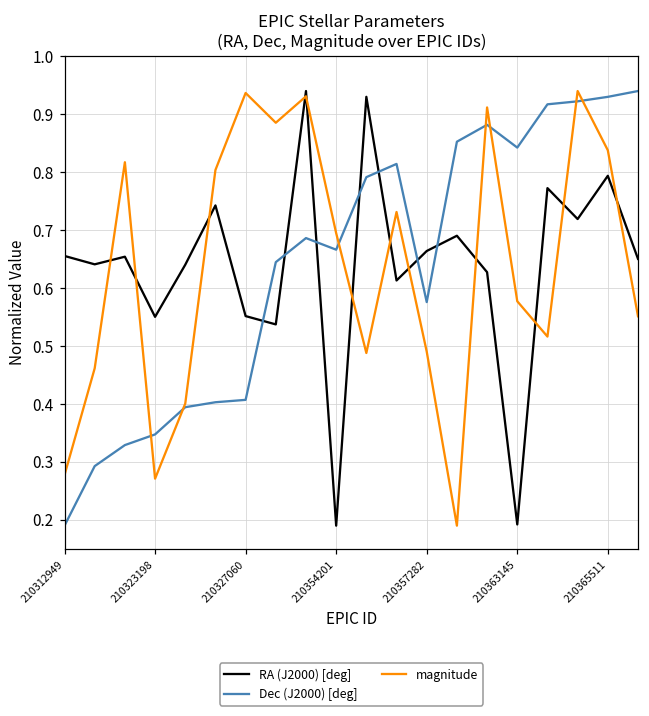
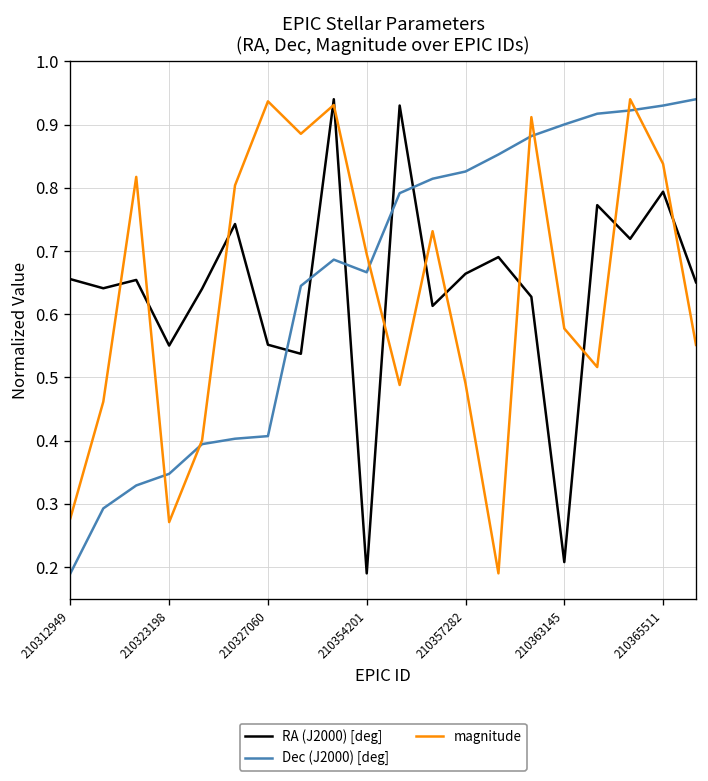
  {
    "RA (J2000) [deg]": {
      "210312949": 0.66,
      "210323198": 0.55,
      "210327060": 0.55,
      "210354201": 0.19,
      "210357282": 0.66,
-     "210363145": 0.19,
+     "210363145": 0.21,
      "210365511": 0.79
    },
    "Dec (J2000) [deg]": {
      "210312949": 0.19,
      "210323198": 0.35,
      "210327060": 0.41,
      "210354201": 0.67,
-     "210357282": 0.58,
-     "210363145": 0.84,
+     "210357282": 0.83,
+     "210363145": 0.90,
      "210365511": 0.93
    },
    "magnitude": {
      "210312949": 0.28,
      "210323198": 0.27,
      "210327060": 0.94,
      "210354201": 0.69,
      "210357282": 0.49,
      "210363145": 0.58,
      "210365511": 0.84
    }
  }
